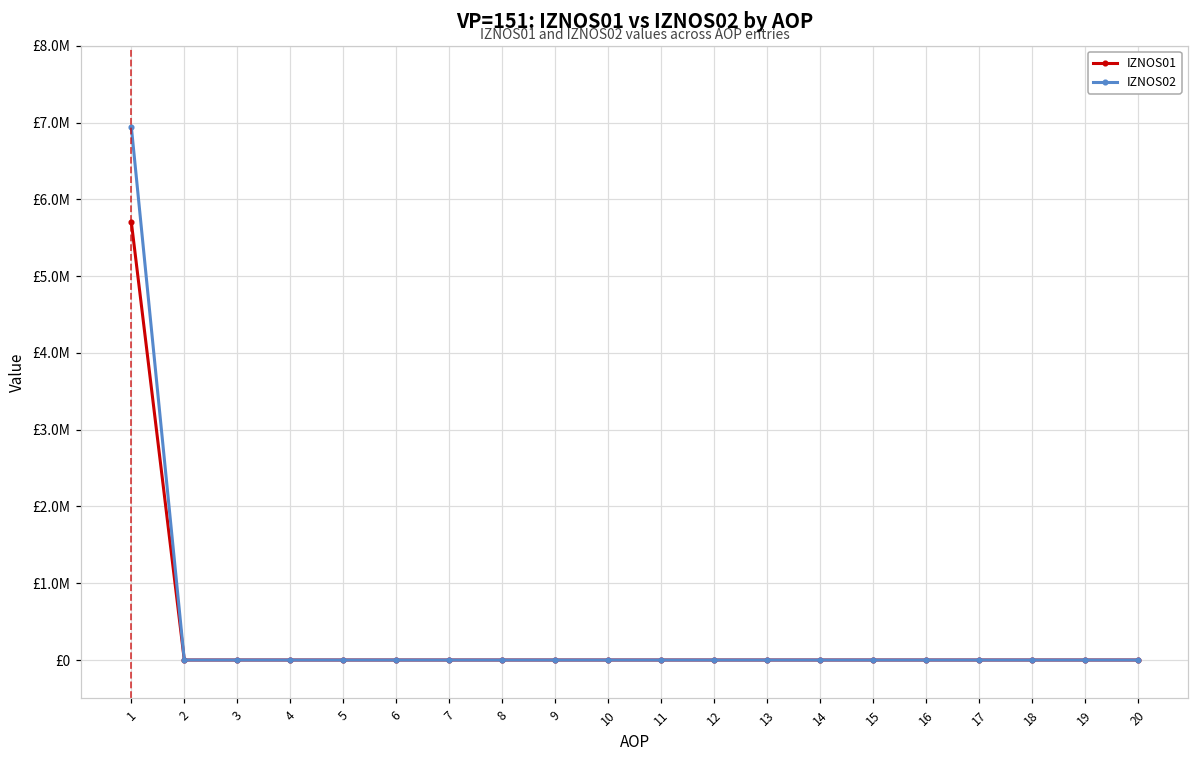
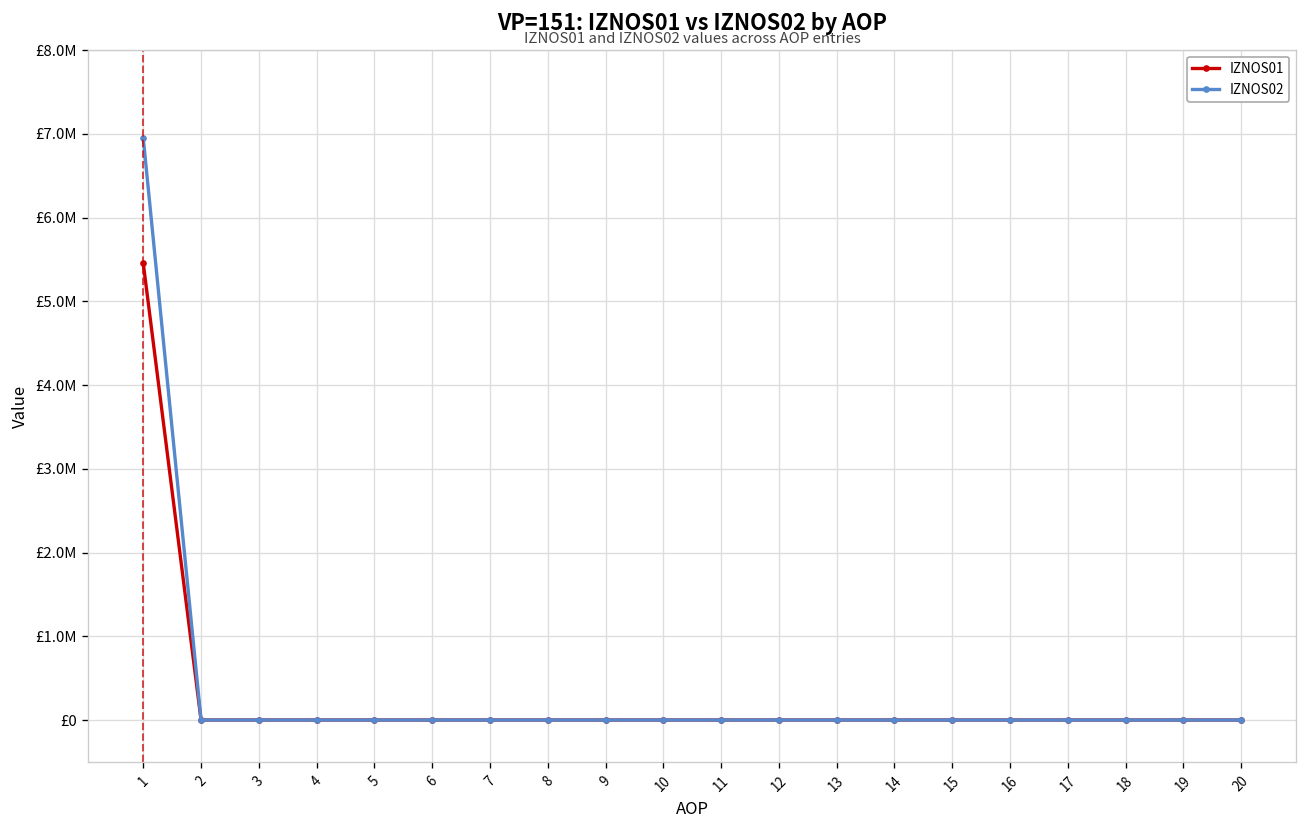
  {
    "IZNOS01": {
-     "1": "£5700000"
+     "1": "£5500000"
    },
    "IZNOS02": {
      "1": "£6900000"
    }
  }
